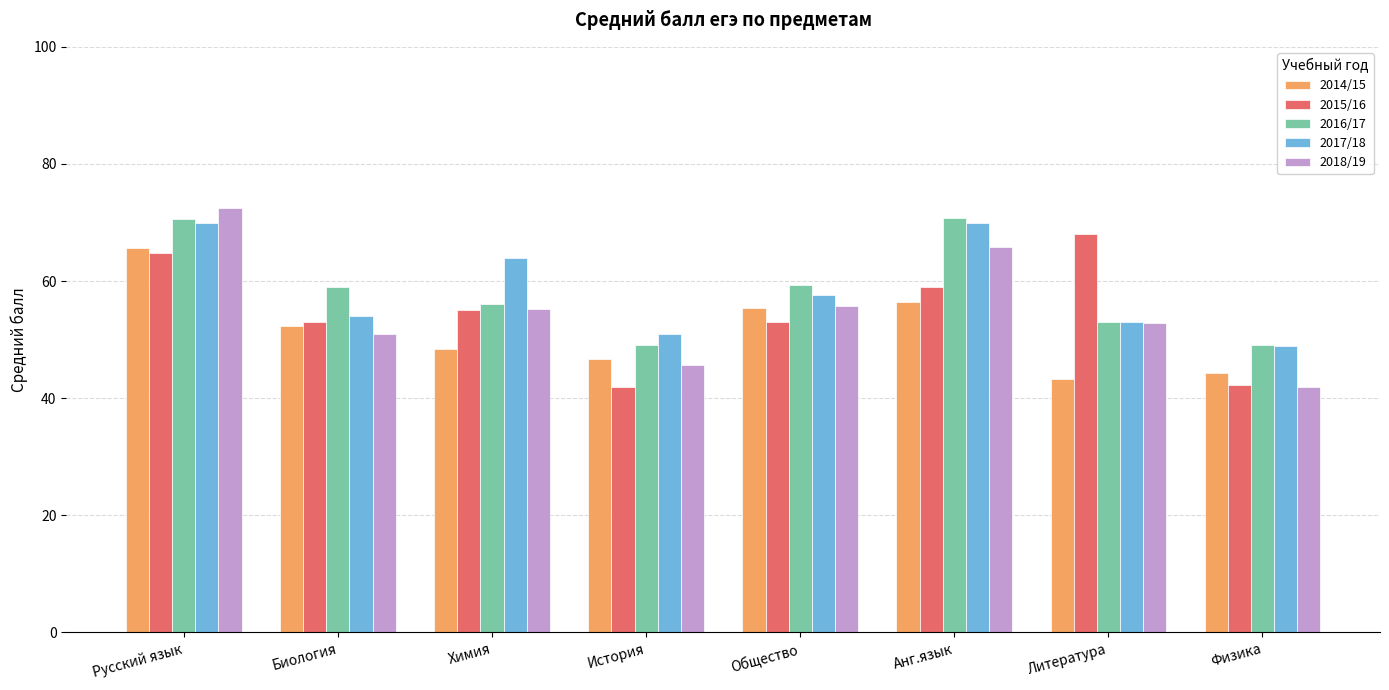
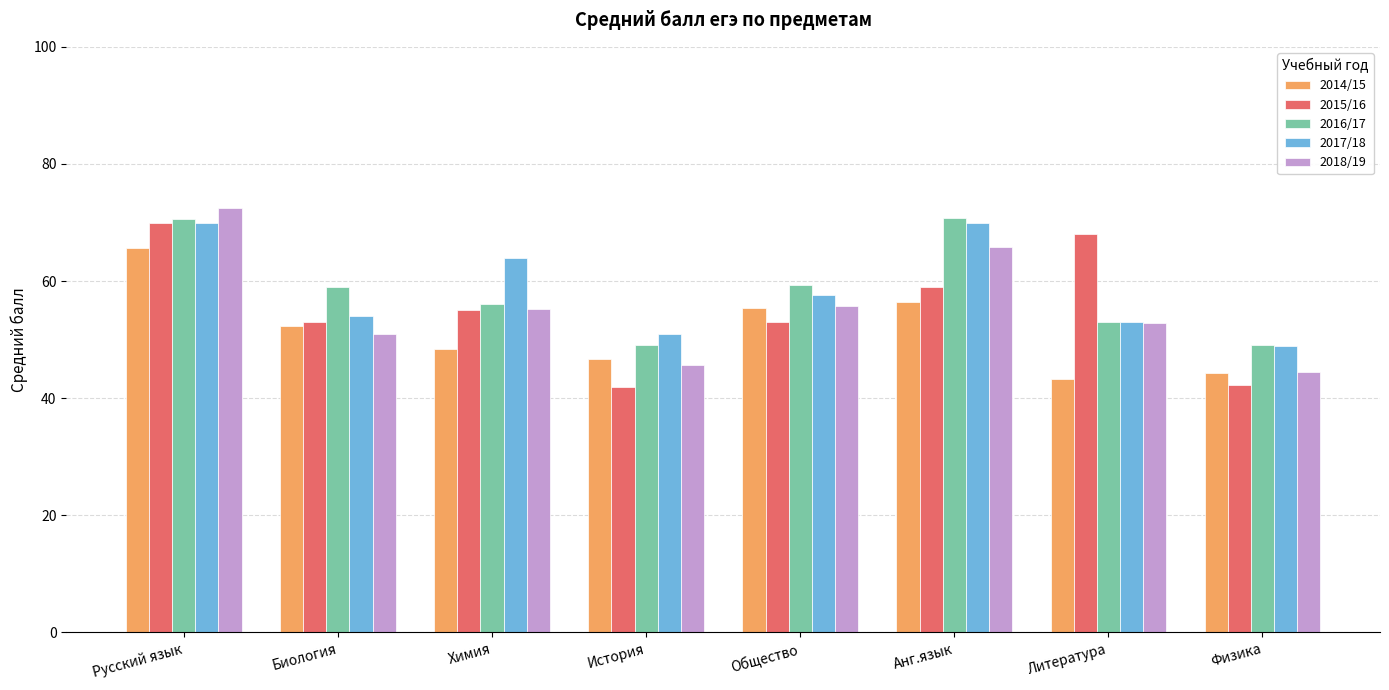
  {
    "2014/15": {
      "Русский язык": 66,
      "Биология": 52,
      "Химия": 48,
      "История": 47,
      "Общество": 55,
      "Анг.язык": 57,
      "Литература": 43,
      "Физика": 44
    },
    "2015/16": {
-     "Русский язык": 65,
+     "Русский язык": 70,
      "Биология": 53,
      "Химия": 55,
      "История": 42,
      "Общество": 53,
      "Анг.язык": 59,
      "Литература": 68,
      "Физика": 42
    },
    "2016/17": {
      "Русский язык": 71,
      "Биология": 59,
      "Химия": 56,
      "История": 49,
      "Общество": 59,
      "Анг.язык": 71,
      "Литература": 53,
      "Физика": 49
    },
    "2017/18": {
      "Русский язык": 70,
      "Биология": 54,
      "Химия": 64,
      "История": 51,
      "Общество": 58,
      "Анг.язык": 70,
      "Литература": 53,
      "Физика": 49
    },
    "2018/19": {
      "Русский язык": 73,
      "Биология": 51,
      "Химия": 55,
      "История": 46,
      "Общество": 56,
      "Анг.язык": 66,
      "Литература": 53,
-     "Физика": 42
+     "Физика": 44
    }
  }
